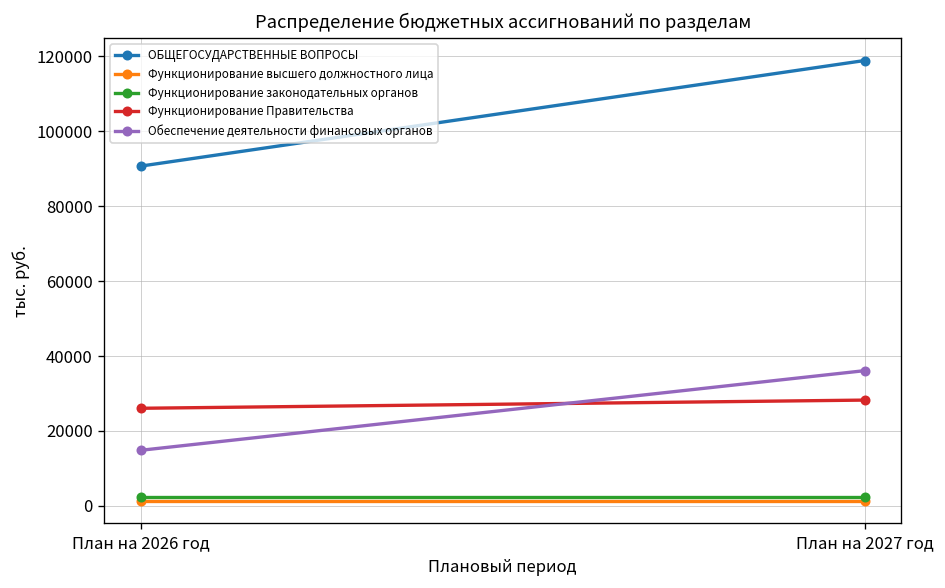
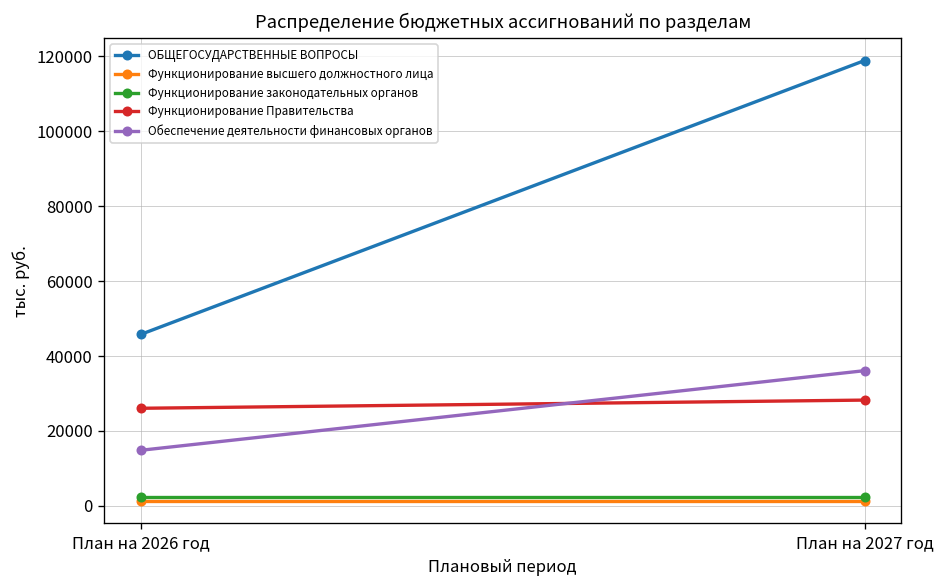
  {
    "ОБЩЕГОСУДАРСТВЕННЫЕ ВОПРОСЫ": {
-     "План на 2026 год": 91000,
+     "План на 2026 год": 46000,
      "План на 2027 год": 119000
    },
    "Функционирование высшего должностного лица": {
      "План на 2026 год": 1000,
      "План на 2027 год": 1000
    },
    "Функционирование законодательных органов": {
      "План на 2026 год": 2000,
      "План на 2027 год": 2000
    },
    "Функционирование Правительства": {
      "План на 2026 год": 26000,
      "План на 2027 год": 28000
    },
    "Обеспечение деятельности финансовых органов": {
      "План на 2026 год": 15000,
      "План на 2027 год": 36000
    }
  }
